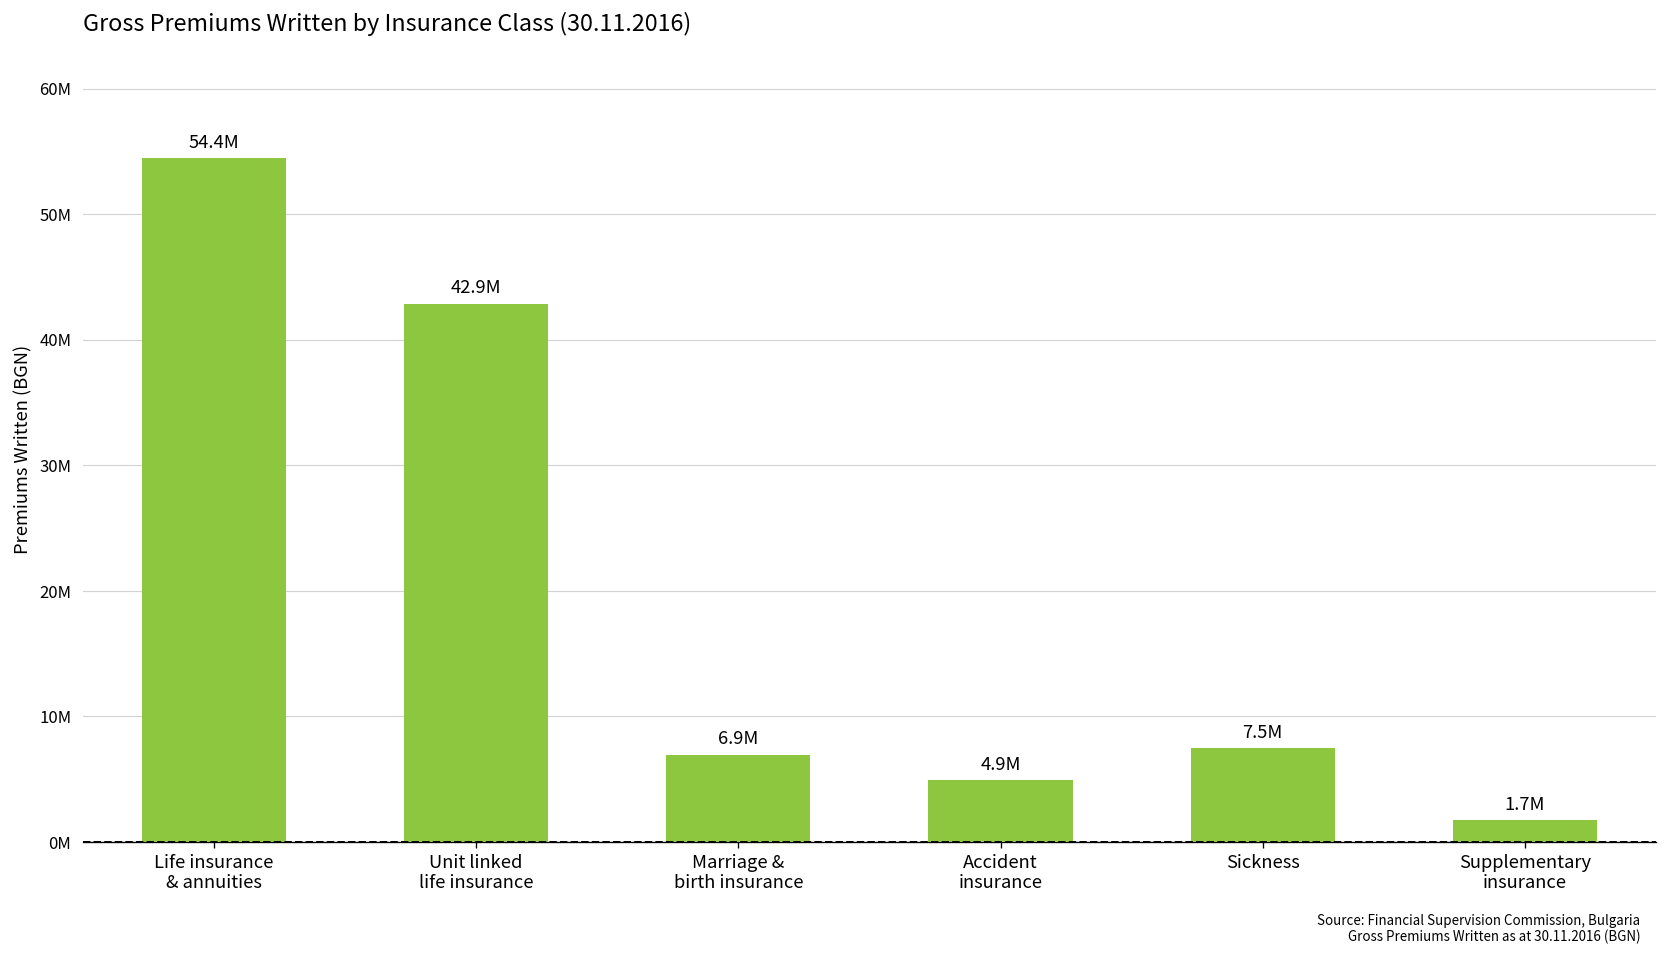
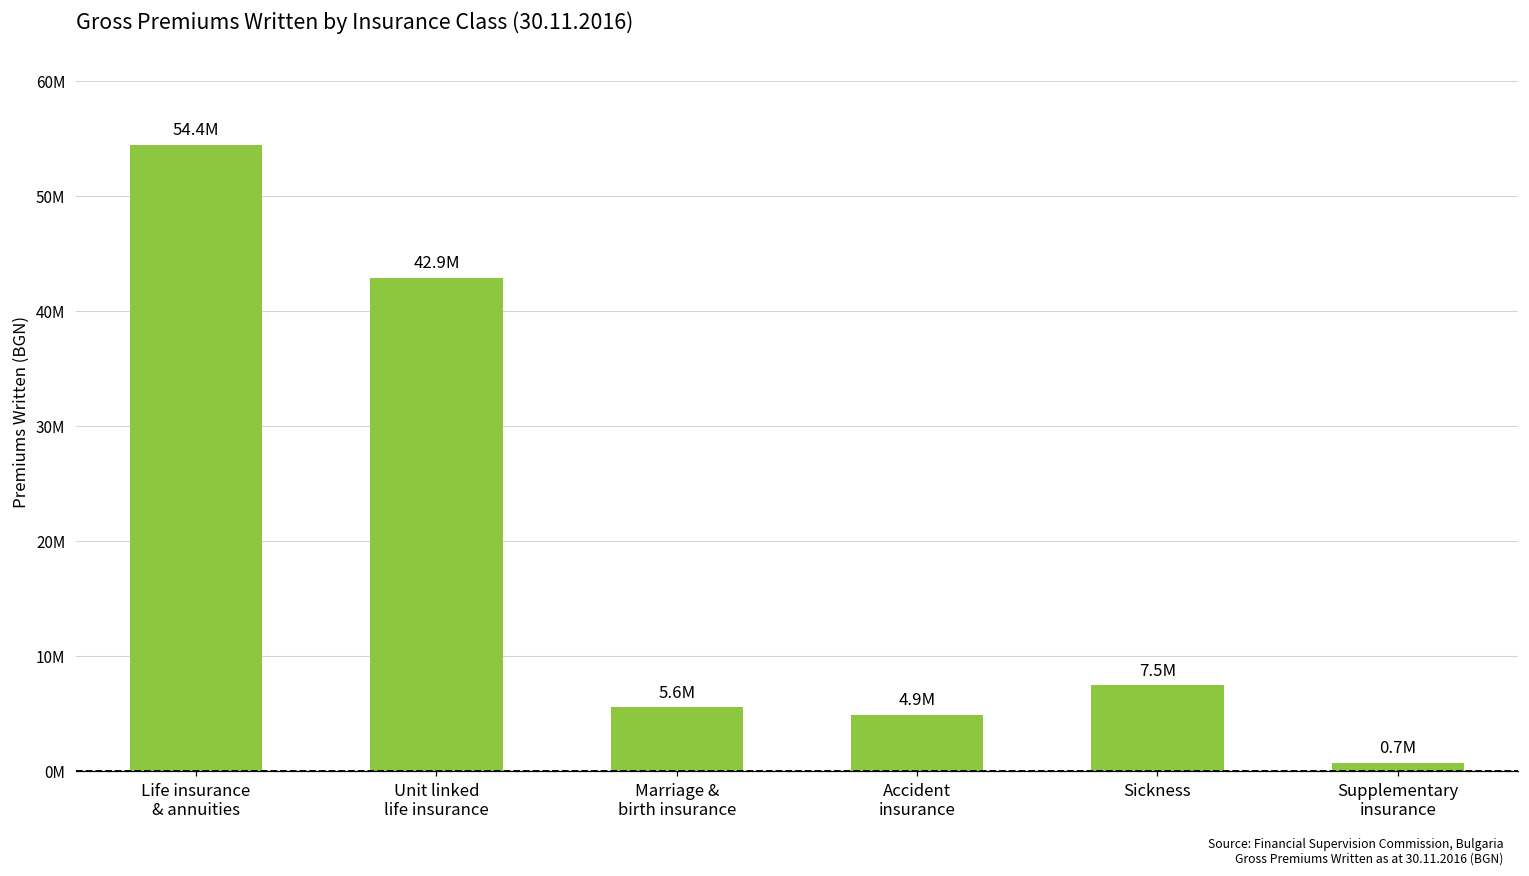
  {
    "Life insurance & annuities": "54.4M",
    "Unit linked life insurance": "42.9M",
-   "Marriage & birth insurance": "6.9M",
+   "Marriage & birth insurance": "5.6M",
    "Accident insurance": "4.9M",
    "Sickness": "7.5M",
-   "Supplementary insurance": "1.7M"
+   "Supplementary insurance": "0.7M"
  }
